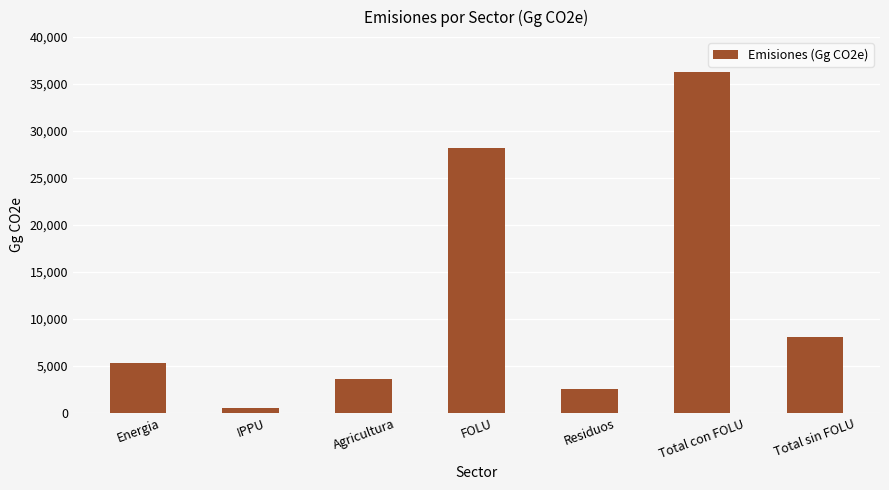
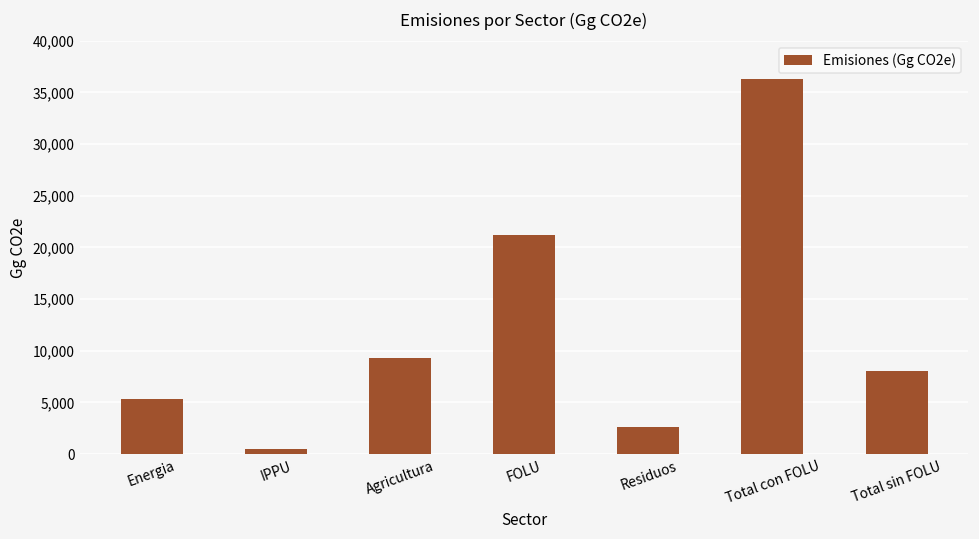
  {
    "Energia": "5,000",
    "IPPU": "0",
-   "Agricultura": "4,000",
-   "FOLU": "28,000",
+   "Agricultura": "9,000",
+   "FOLU": "21,000",
    "Residuos": "3,000",
    "Total con FOLU": "36,000",
    "Total sin FOLU": "8,000"
  }
